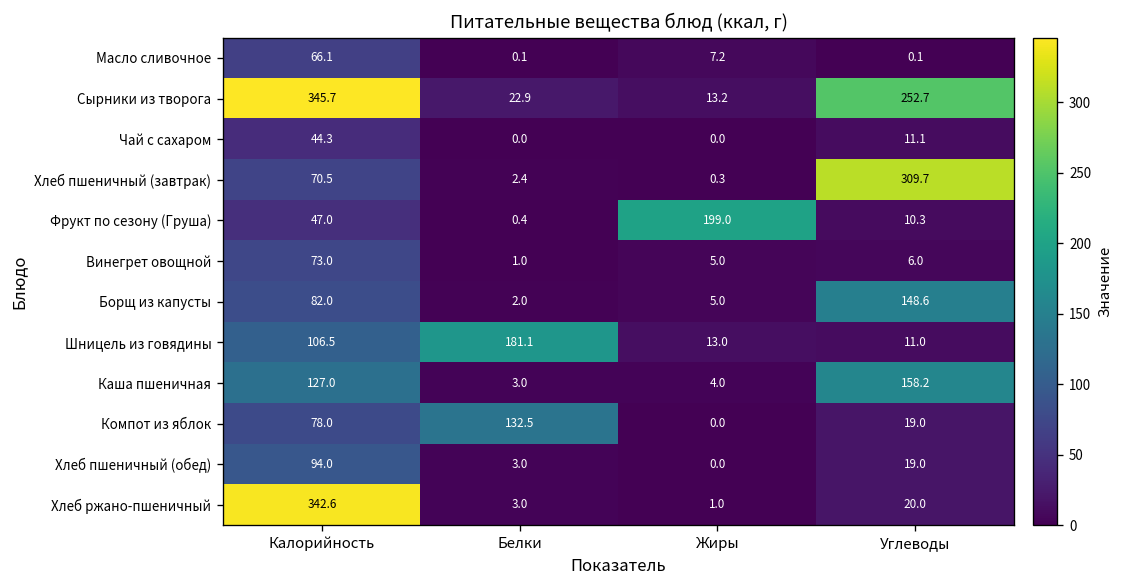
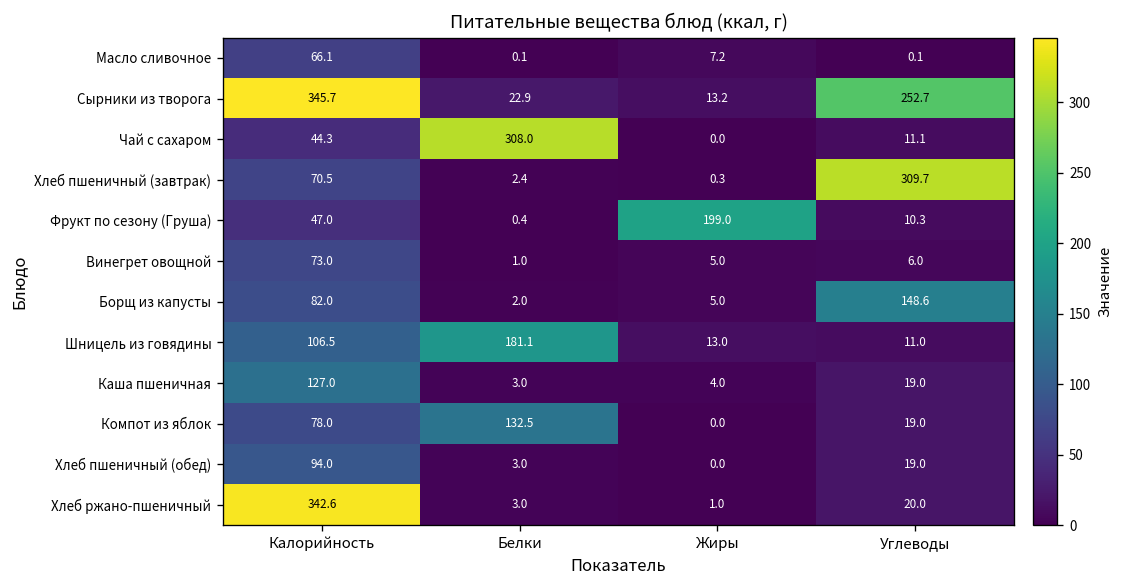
  {
    "Масло сливочное": {
      "Калорийность": 66.1,
      "Белки": 0.1,
      "Жиры": 7.2,
      "Углеводы": 0.1
    },
    "Сырники из творога": {
      "Калорийность": 345.7,
      "Белки": 22.9,
      "Жиры": 13.2,
      "Углеводы": 252.7
    },
    "Чай с сахаром": {
      "Калорийность": 44.3,
-     "Белки": 0.0,
+     "Белки": 308.0,
      "Жиры": 0.0,
      "Углеводы": 11.1
    },
    "Хлеб пшеничный (завтрак)": {
      "Калорийность": 70.5,
      "Белки": 2.4,
      "Жиры": 0.3,
      "Углеводы": 309.7
    },
    "Фрукт по сезону (Груша)": {
      "Калорийность": 47.0,
      "Белки": 0.4,
      "Жиры": 199.0,
      "Углеводы": 10.3
    },
    "Винегрет овощной": {
      "Калорийность": 73.0,
      "Белки": 1.0,
      "Жиры": 5.0,
      "Углеводы": 6.0
    },
    "Борщ из капусты": {
      "Калорийность": 82.0,
      "Белки": 2.0,
      "Жиры": 5.0,
      "Углеводы": 148.6
    },
    "Шницель из говядины": {
      "Калорийность": 106.5,
      "Белки": 181.1,
      "Жиры": 13.0,
      "Углеводы": 11.0
    },
    "Каша пшеничная": {
      "Калорийность": 127.0,
      "Белки": 3.0,
      "Жиры": 4.0,
-     "Углеводы": 158.2
+     "Углеводы": 19.0
    },
    "Компот из яблок": {
      "Калорийность": 78.0,
      "Белки": 132.5,
      "Жиры": 0.0,
      "Углеводы": 19.0
    },
    "Хлеб пшеничный (обед)": {
      "Калорийность": 94.0,
      "Белки": 3.0,
      "Жиры": 0.0,
      "Углеводы": 19.0
    },
    "Хлеб ржано-пшеничный": {
      "Калорийность": 342.6,
      "Белки": 3.0,
      "Жиры": 1.0,
      "Углеводы": 20.0
    }
  }
